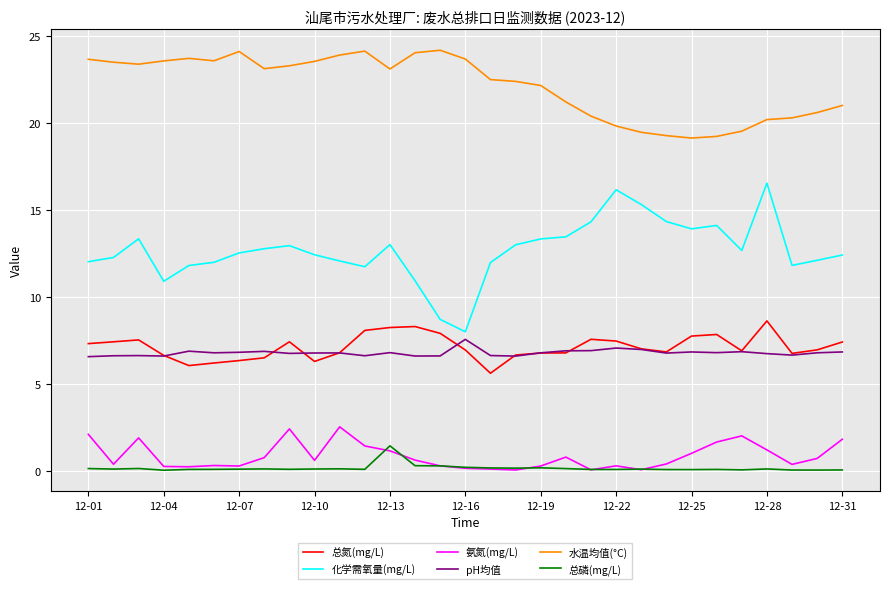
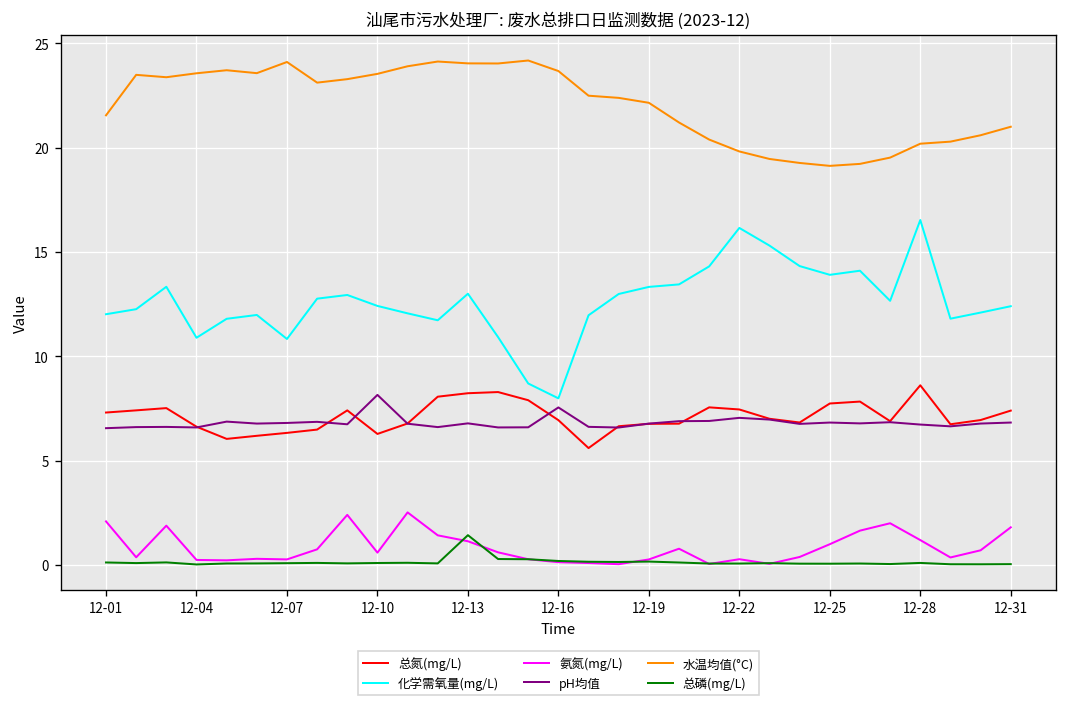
  {
    "总氮(mg/L)": {
      "12-01": 7.3,
      "12-07": 6.3,
      "12-10": 6.3,
      "12-13": 8.2,
      "12-16": 6.9,
      "12-22": 7.5,
      "12-25": 7.7,
      "12-28": 8.6,
      "12-31": 7.4
    },
    "化学需氧量(mg/L)": {
      "12-01": 12.0,
      "12-04": 10.9,
-     "12-07": 12.5,
+     "12-07": 10.8,
      "12-10": 12.4,
      "12-13": 13.0,
      "12-16": 8.0,
      "12-19": 13.3,
      "12-22": 16.1,
      "12-25": 13.9,
      "12-28": 16.5,
      "12-31": 12.4
    },
    "氨氮(mg/L)": {
      "12-01": 2.1,
      "12-04": 0.2,
      "12-07": 0.3,
      "12-10": 0.6,
      "12-13": 1.1,
      "12-22": 0.3,
      "12-25": 1.0,
      "12-28": 1.2,
      "12-31": 1.8
    },
    "pH均值": {
      "12-01": 6.6,
      "12-07": 6.8,
-     "12-10": 6.8,
+     "12-10": 8.2,
      "12-13": 6.8,
      "12-16": 7.5,
      "12-22": 7.1,
      "12-25": 6.8,
      "12-28": 6.7,
      "12-31": 6.8
    },
    "水温均值(°C)": {
-     "12-01": 23.7,
+     "12-01": 21.5,
      "12-04": 23.6,
      "12-07": 24.1,
      "12-10": 23.5,
-     "12-13": 23.1,
+     "12-13": 24.0,
      "12-16": 23.7,
      "12-19": 22.1,
      "12-22": 19.8,
      "12-25": 19.1,
      "12-28": 20.2,
      "12-31": 21.0
    },
    "总磷(mg/L)": {
      "12-01": 0.1,
      "12-04": 0.0,
      "12-07": 0.1,
      "12-10": 0.1,
      "12-13": 1.4,
      "12-22": 0.1,
      "12-25": 0.1,
      "12-28": 0.1,
      "12-31": 0.0
    }
  }
